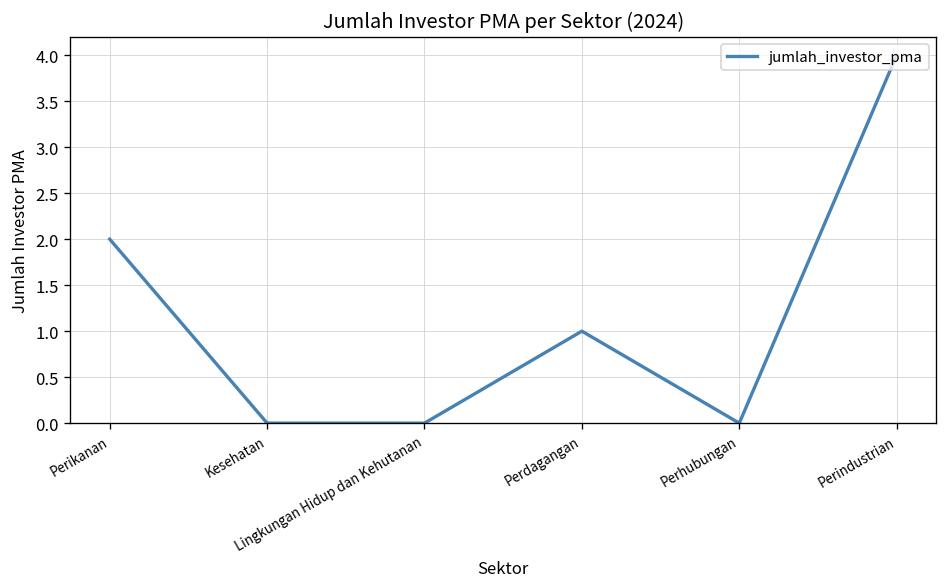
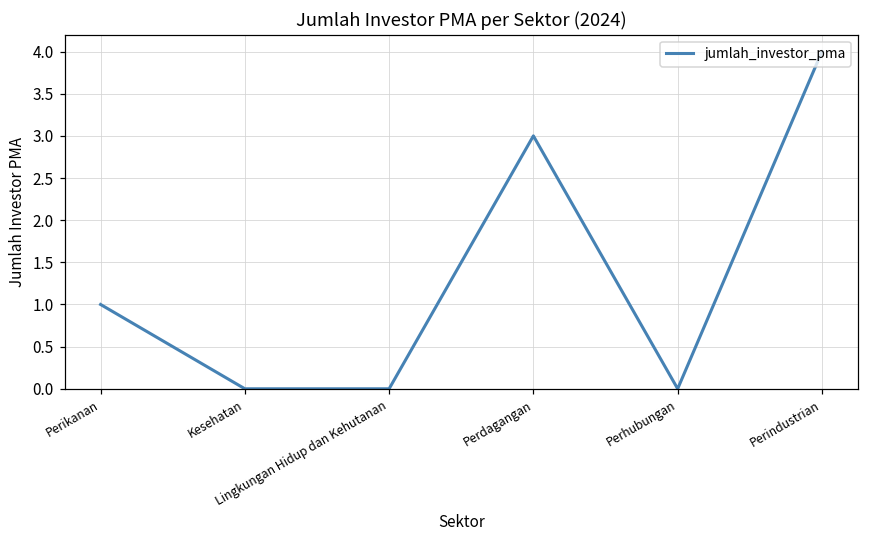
  {
-   "Perikanan": 2,
+   "Perikanan": 1,
    "Kesehatan": 0,
    "Lingkungan Hidup dan Kehutanan": 0,
-   "Perdagangan": 1,
+   "Perdagangan": 3,
    "Perhubungan": 0
  }
